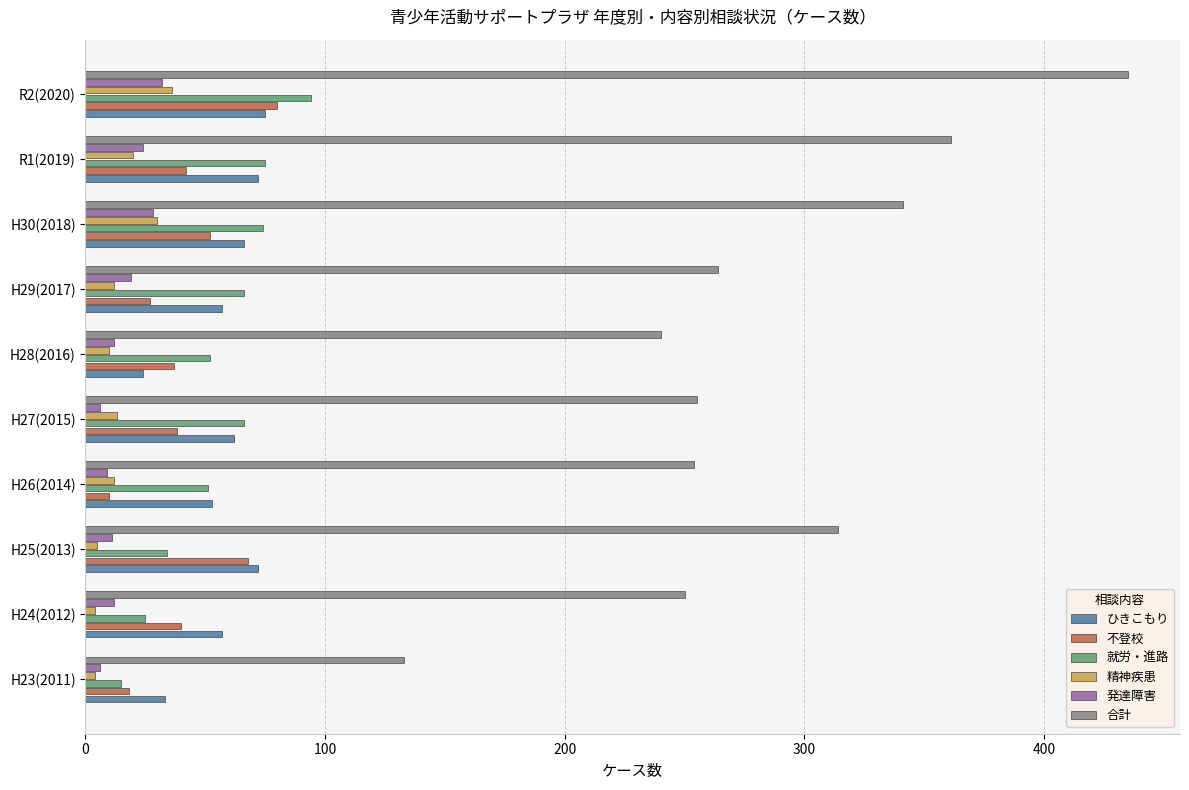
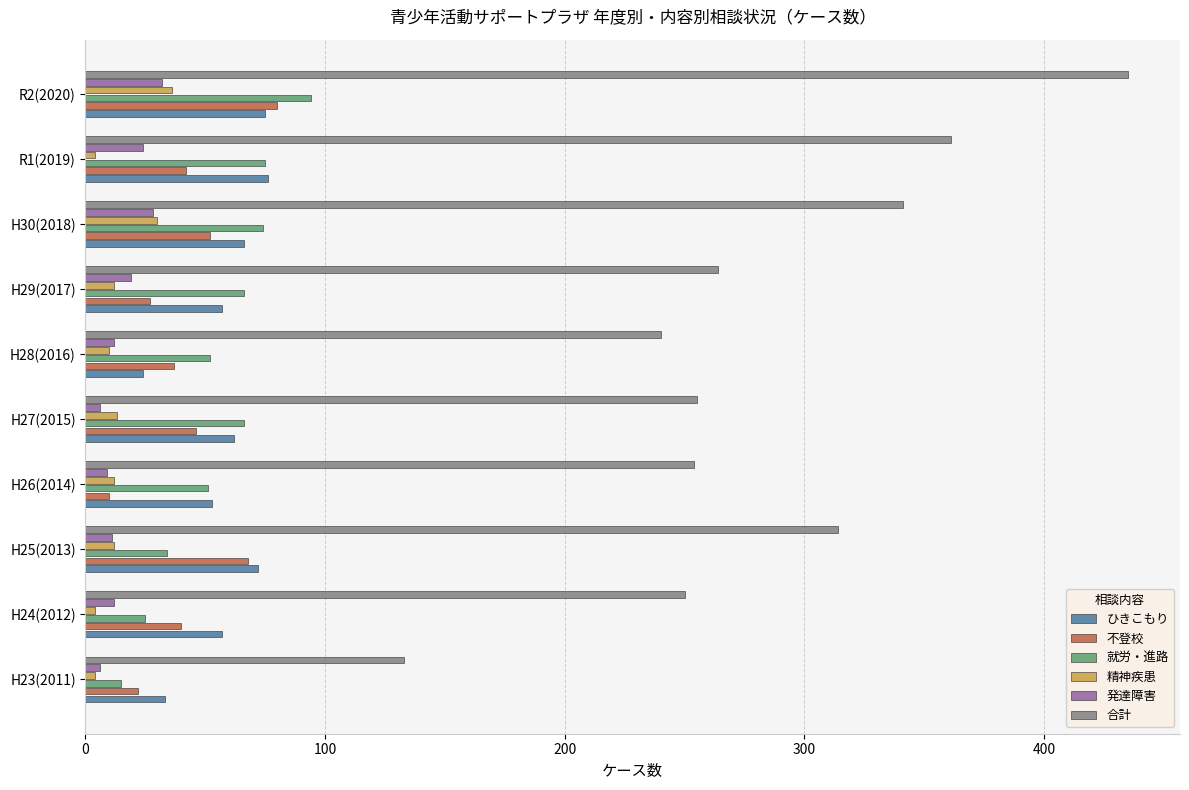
  {
    "ひきこもり": {
      "R2(2020)": 75,
-     "R1(2019)": 72,
+     "R1(2019)": 76,
      "H30(2018)": 66,
      "H29(2017)": 57,
      "H28(2016)": 24,
      "H27(2015)": 62,
      "H26(2014)": 53,
      "H25(2013)": 72,
      "H24(2012)": 57,
      "H23(2011)": 33
    },
    "不登校": {
      "R2(2020)": 80,
      "R1(2019)": 42,
      "H30(2018)": 52,
      "H29(2017)": 27,
      "H28(2016)": 37,
-     "H27(2015)": 38,
+     "H27(2015)": 46,
      "H26(2014)": 10,
      "H25(2013)": 68,
      "H24(2012)": 40,
-     "H23(2011)": 18
+     "H23(2011)": 22
    },
    "精神疾患": {
      "R2(2020)": 36,
-     "R1(2019)": 20,
+     "R1(2019)": 4,
      "H30(2018)": 30,
      "H29(2017)": 12,
      "H28(2016)": 10,
      "H27(2015)": 13,
      "H26(2014)": 12,
-     "H25(2013)": 5,
+     "H25(2013)": 12,
      "H24(2012)": 4,
      "H23(2011)": 4
    }
  }
